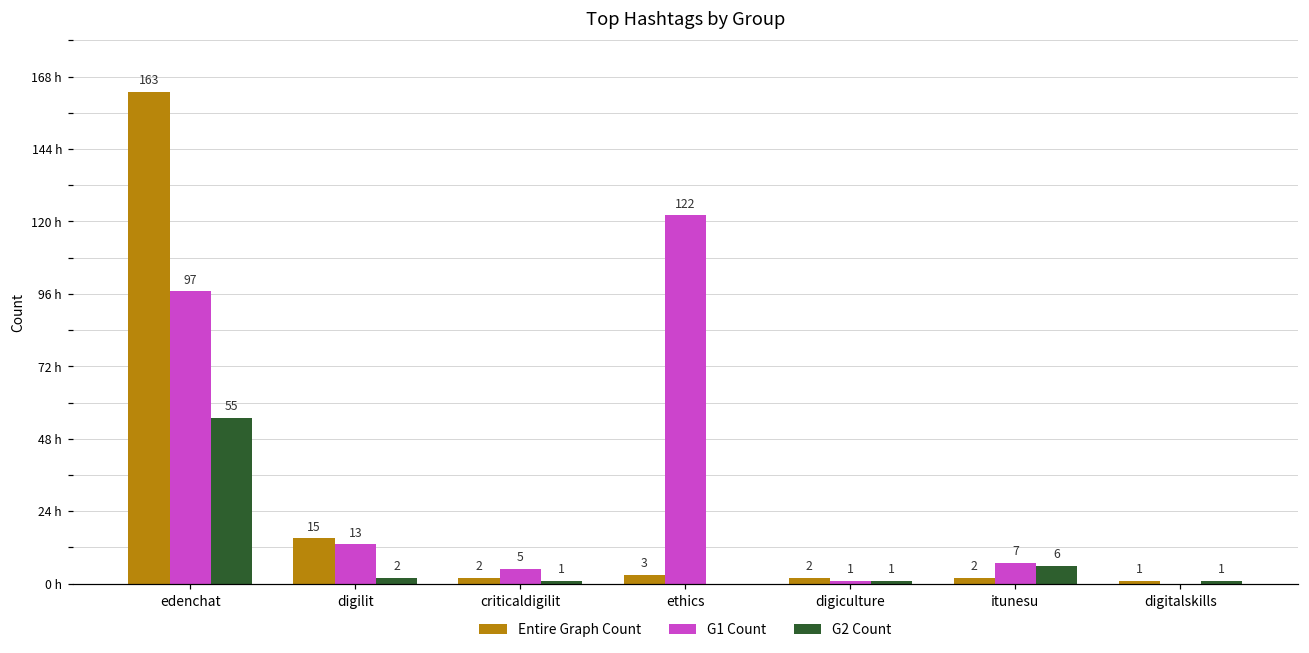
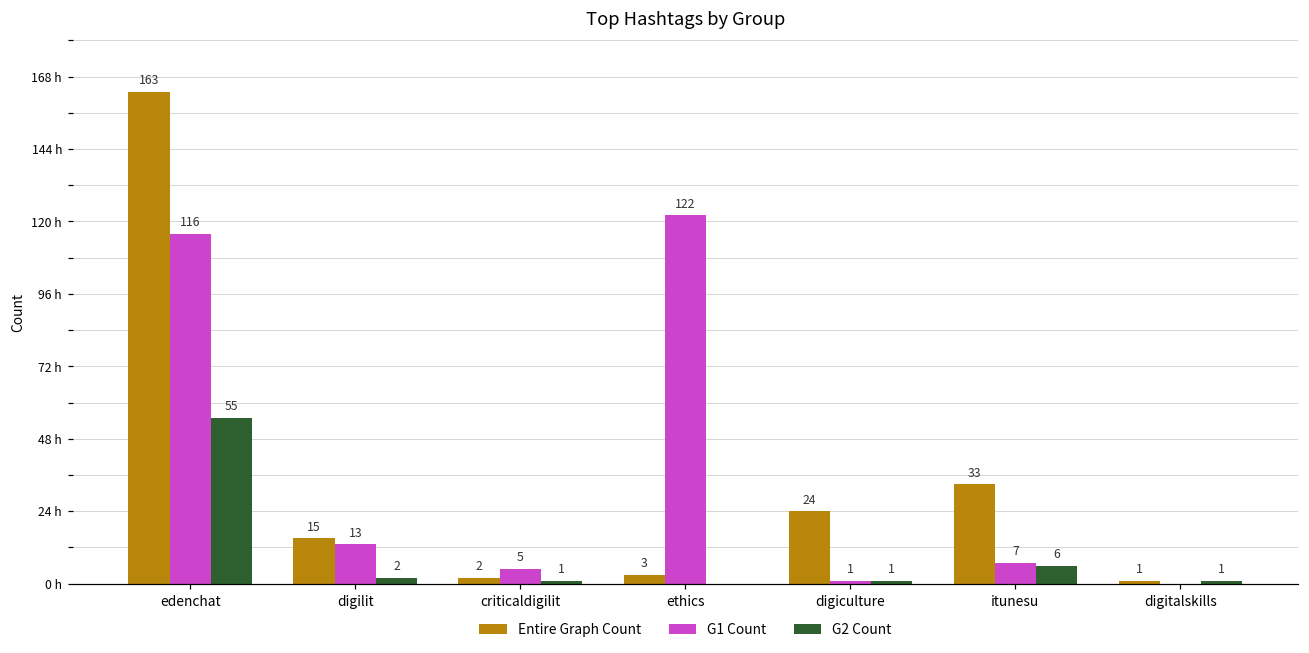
  {
    "Entire Graph Count": {
      "edenchat": 163,
      "digilit": 15,
      "criticaldigilit": 2,
      "ethics": 3,
-     "digiculture": 2,
-     "itunesu": 2,
+     "digiculture": 24,
+     "itunesu": 33,
      "digitalskills": 1
    },
    "G1 Count": {
-     "edenchat": 97,
+     "edenchat": 116,
      "digilit": 13,
      "criticaldigilit": 5,
      "ethics": 122,
      "digiculture": 1,
      "itunesu": 7
    },
    "G2 Count": {
      "edenchat": 55,
      "digilit": 2,
      "criticaldigilit": 1,
      "digiculture": 1,
      "itunesu": 6,
      "digitalskills": 1
    }
  }
